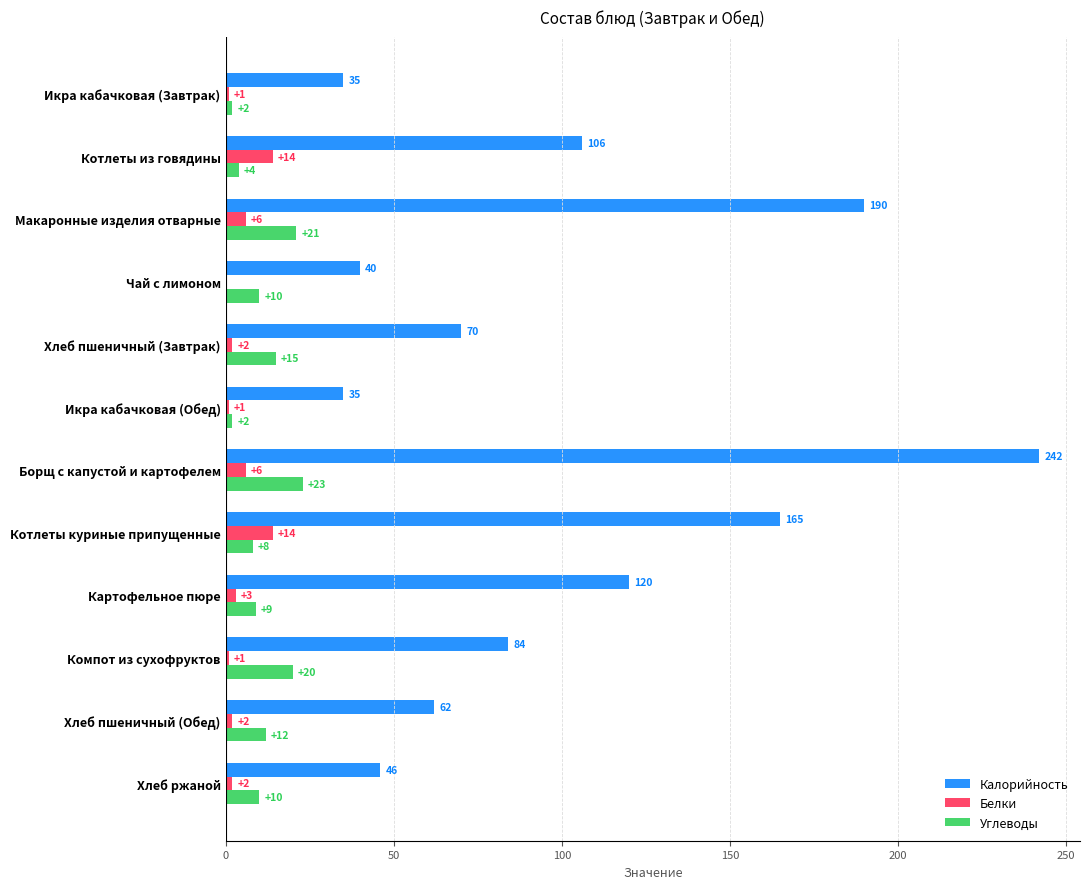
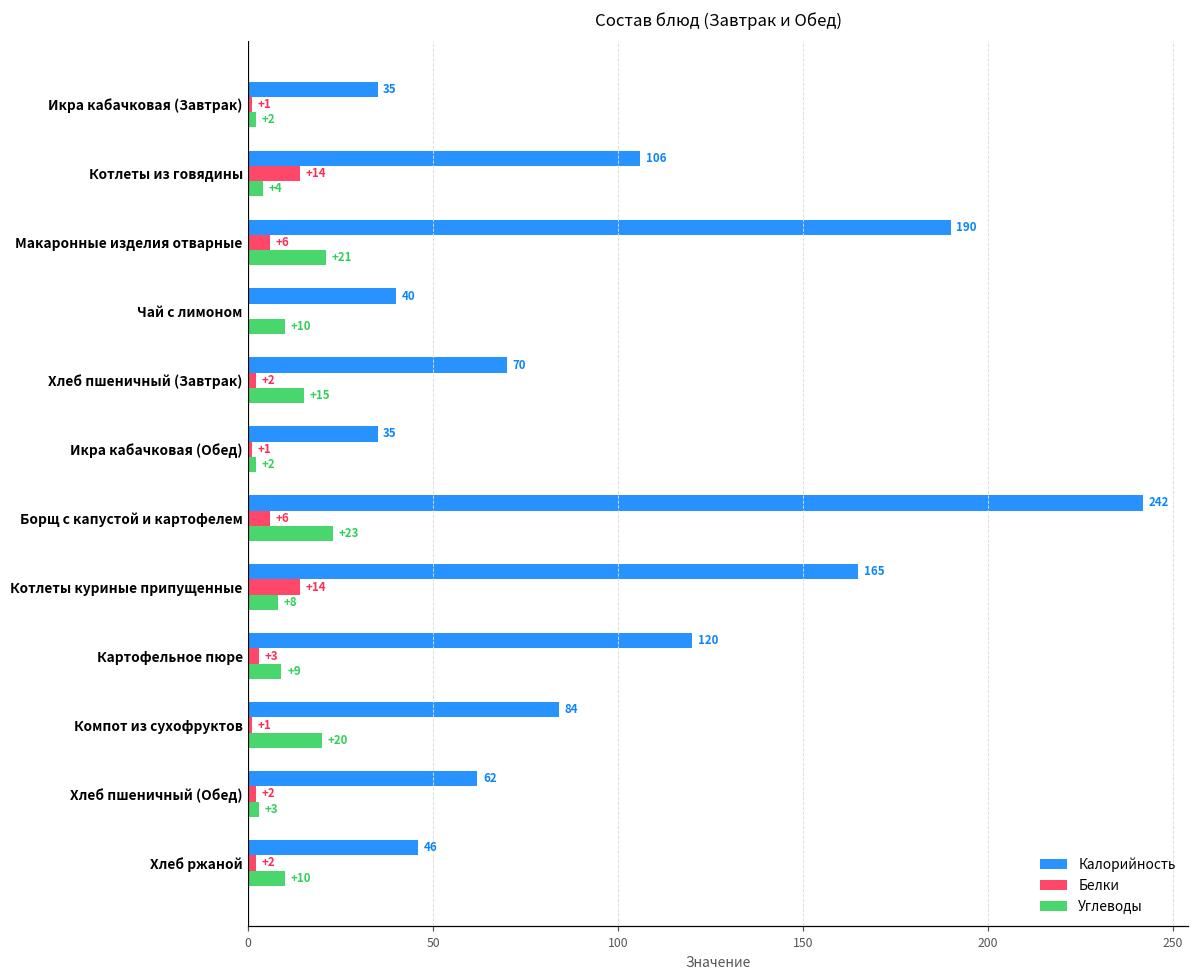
  {
    "Калорийность": {
      "Икра кабачковая (Завтрак)": "35",
      "Котлеты из говядины": "106",
      "Макаронные изделия отварные": "190",
      "Чай с лимоном": "40",
      "Хлеб пшеничный (Завтрак)": "70",
      "Икра кабачковая (Обед)": "35",
      "Борщ с капустой и картофелем": "242",
      "Котлеты куриные припущенные": "165",
      "Картофельное пюре": "120",
      "Компот из сухофруктов": "84",
      "Хлеб пшеничный (Обед)": "62",
      "Хлеб ржаной": "46"
    },
    "Белки": {
      "Икра кабачковая (Завтрак)": "+1",
      "Котлеты из говядины": "+14",
      "Макаронные изделия отварные": "+6",
      "Хлеб пшеничный (Завтрак)": "+2",
      "Икра кабачковая (Обед)": "+1",
      "Борщ с капустой и картофелем": "+6",
      "Котлеты куриные припущенные": "+14",
      "Картофельное пюре": "+3",
      "Компот из сухофруктов": "+1",
      "Хлеб пшеничный (Обед)": "+2",
      "Хлеб ржаной": "+2"
    },
    "Углеводы": {
      "Икра кабачковая (Завтрак)": "+2",
      "Котлеты из говядины": "+4",
      "Макаронные изделия отварные": "+21",
      "Чай с лимоном": "+10",
      "Хлеб пшеничный (Завтрак)": "+15",
      "Икра кабачковая (Обед)": "+2",
      "Борщ с капустой и картофелем": "+23",
      "Котлеты куриные припущенные": "+8",
      "Картофельное пюре": "+9",
      "Компот из сухофруктов": "+20",
-     "Хлеб пшеничный (Обед)": "+12",
+     "Хлеб пшеничный (Обед)": "+3",
      "Хлеб ржаной": "+10"
    }
  }
